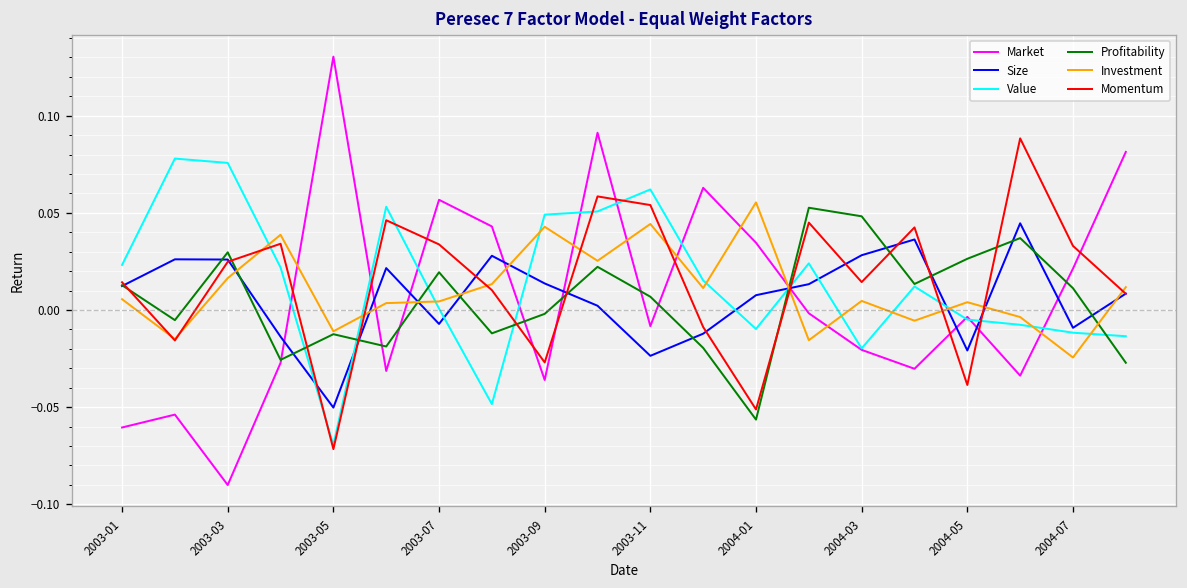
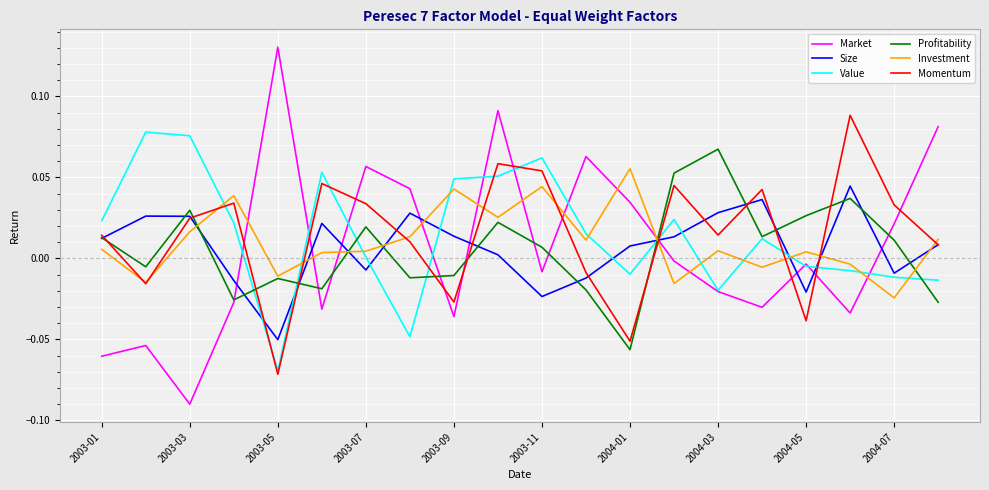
  {
    "Market": {
      "2003-01": -0.060,
      "2003-03": -0.090,
      "2003-05": 0.130,
      "2003-07": 0.057,
      "2003-09": -0.036,
      "2003-11": -0.008,
      "2004-01": 0.035,
      "2004-07": 0.021
    },
    "Size": {
      "2003-05": -0.050,
      "2003-07": -0.007,
      "2003-09": 0.014,
      "2003-11": -0.024,
      "2004-01": 0.008,
      "2004-03": 0.028,
      "2004-05": -0.021,
      "2004-07": -0.009
    },
    "Value": {
      "2003-01": 0.023,
      "2003-03": 0.076,
      "2003-05": -0.069,
      "2003-07": 0.001,
      "2003-09": 0.049,
      "2003-11": 0.062,
      "2004-01": -0.010,
      "2004-07": -0.012
    },
    "Profitability": {
      "2003-03": 0.030,
      "2003-07": 0.019,
-     "2003-09": -0.002,
+     "2003-09": -0.011,
      "2003-11": 0.007,
      "2004-01": -0.056,
-     "2004-03": 0.048,
+     "2004-03": 0.067,
      "2004-05": 0.026,
      "2004-07": 0.011
    },
    "Investment": {
      "2003-01": 0.006,
      "2003-03": 0.016,
      "2003-07": 0.004,
      "2003-09": 0.043,
      "2003-11": 0.044,
      "2004-01": 0.055,
      "2004-03": 0.005,
      "2004-05": 0.004,
      "2004-07": -0.024
    },
    "Momentum": {
      "2003-05": -0.072,
      "2003-07": 0.034,
      "2003-09": -0.027,
      "2003-11": 0.054,
      "2004-01": -0.051,
      "2004-03": 0.014,
      "2004-05": -0.039,
      "2004-07": 0.033
    }
  }
